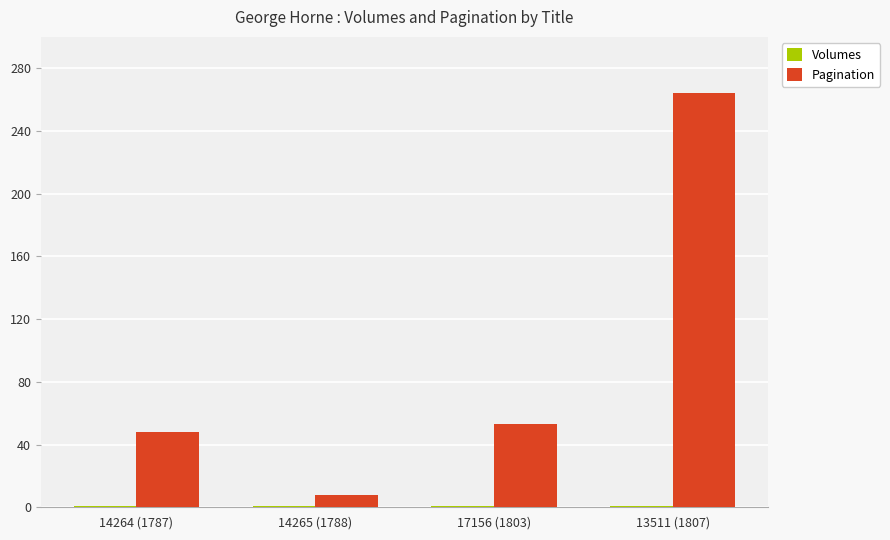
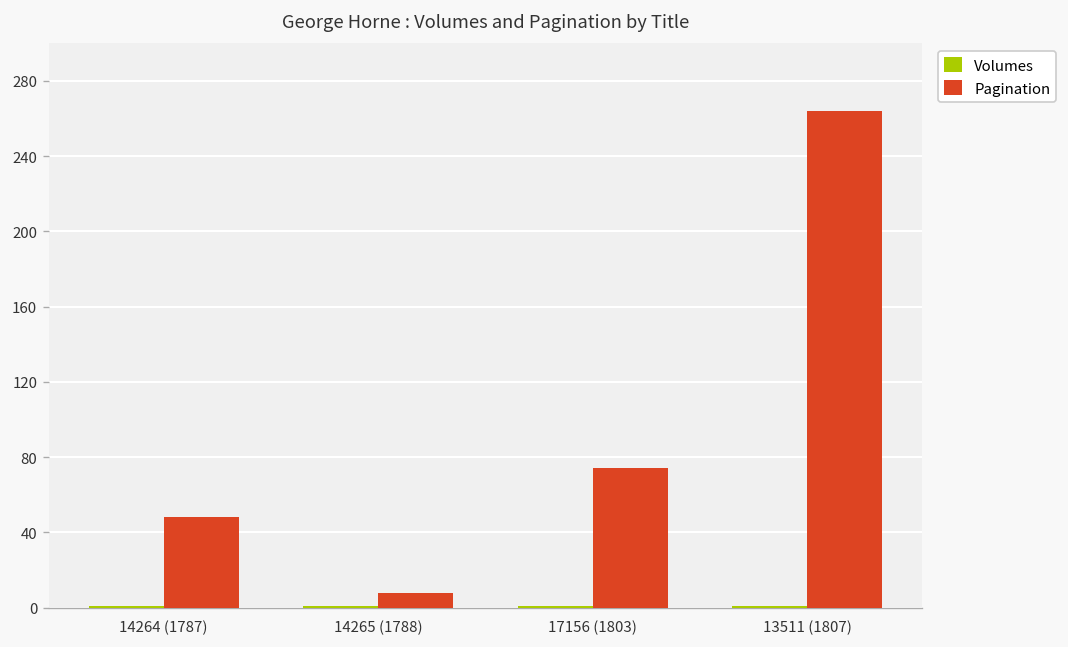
  {
    "Pagination": {
      "14264 (1787)": 48,
      "14265 (1788)": 8,
-     "17156 (1803)": 53,
+     "17156 (1803)": 74,
      "13511 (1807)": 264
    }
  }
